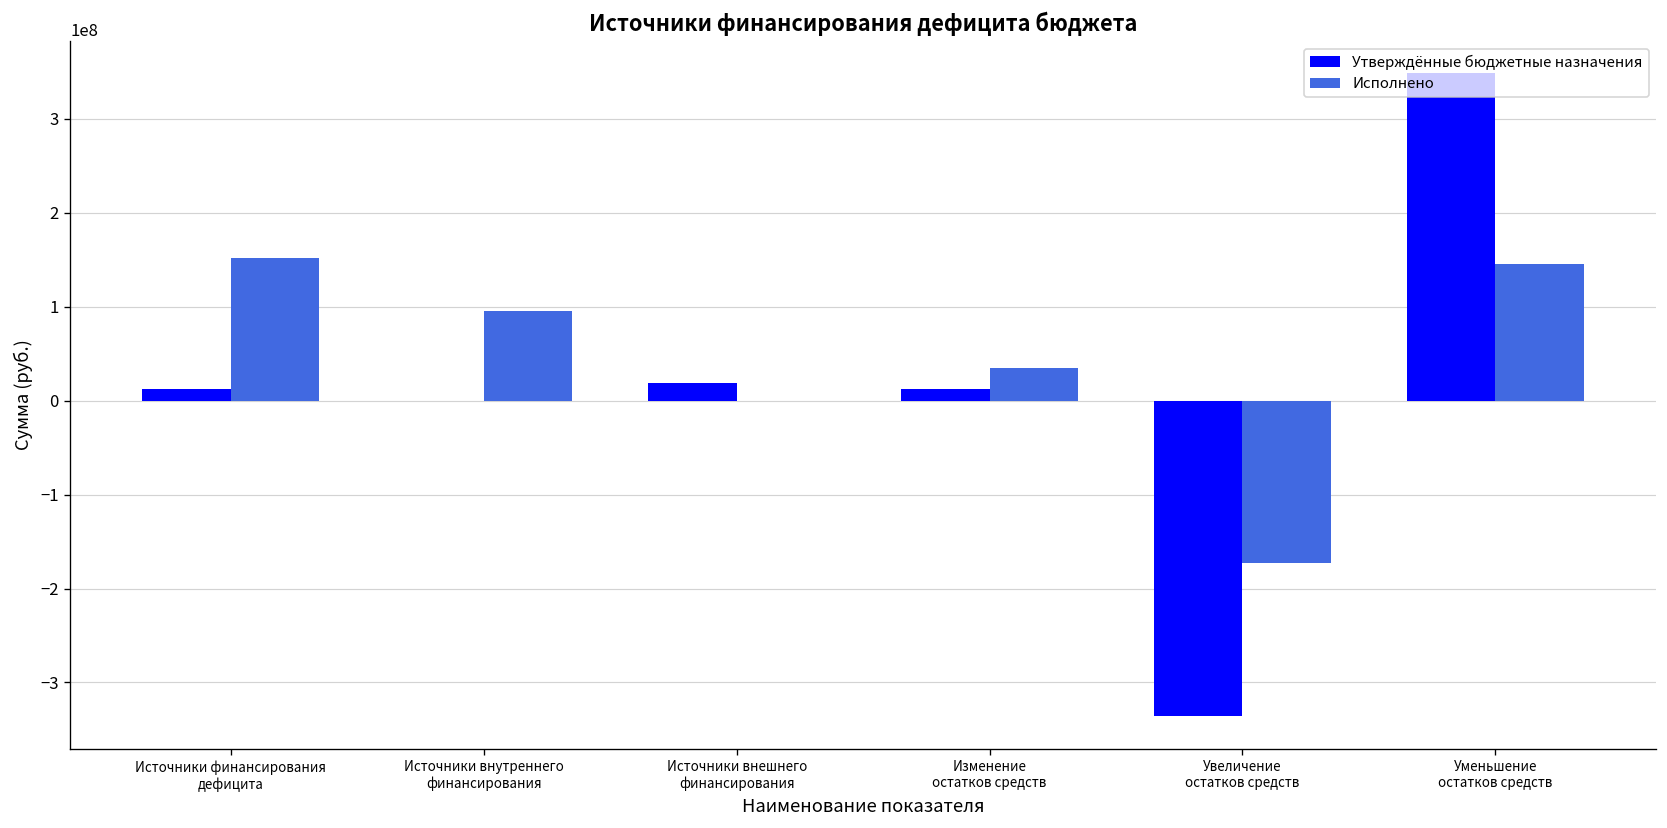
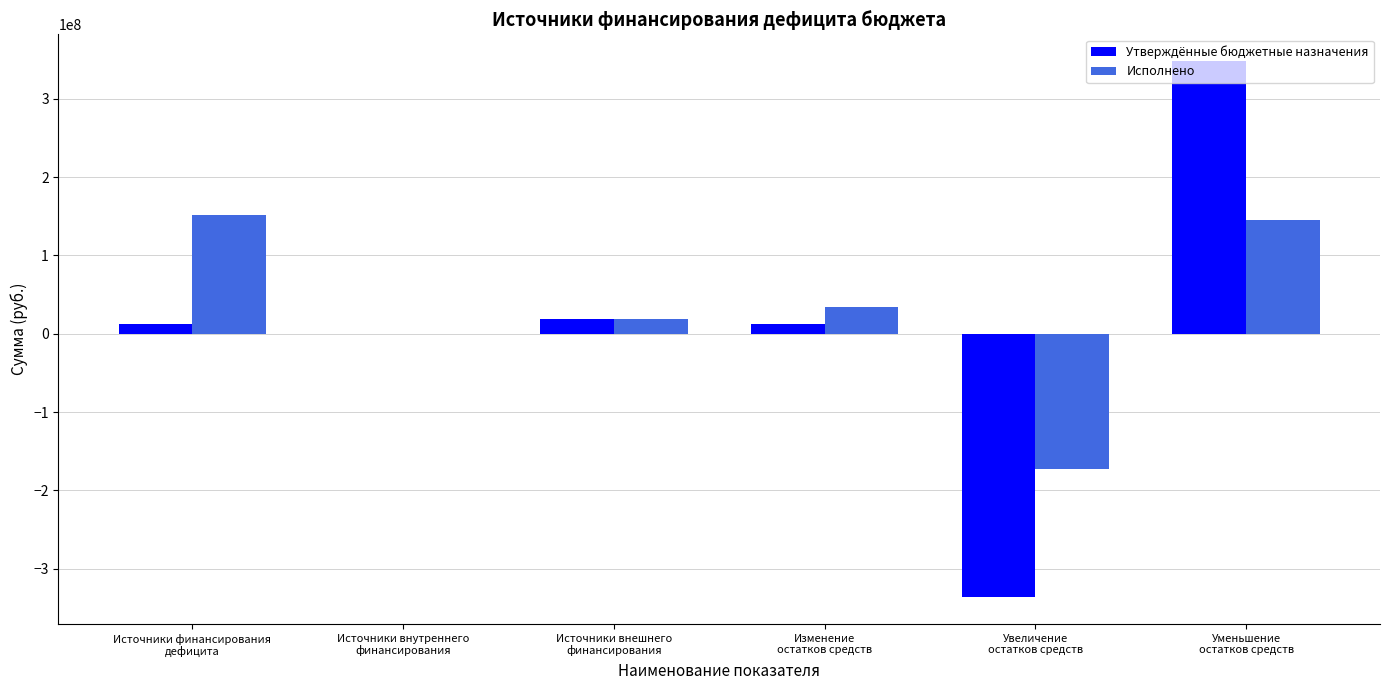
  {
    "Утверждённые бюджетные назначения": {
      "Источники финансирования дефицита": 10000000,
      "Источники внешнего финансирования": 20000000,
      "Изменение остатков средств": 10000000,
      "Увеличение остатков средств": -340000000
    },
    "Исполнено": {
      "Источники финансирования дефицита": 150000000,
-     "Источники внутреннего финансирования": 100000000,
-     "Источники внешнего финансирования": 0,
+     "Источники внутреннего финансирования": 0,
+     "Источники внешнего финансирования": 20000000,
      "Изменение остатков средств": 30000000,
      "Увеличение остатков средств": -170000000,
      "Уменьшение остатков средств": 140000000
    }
  }
